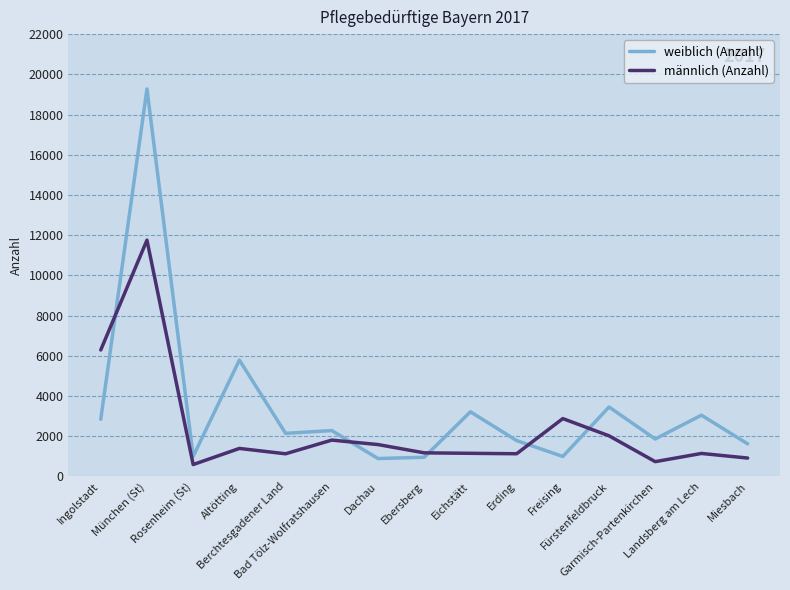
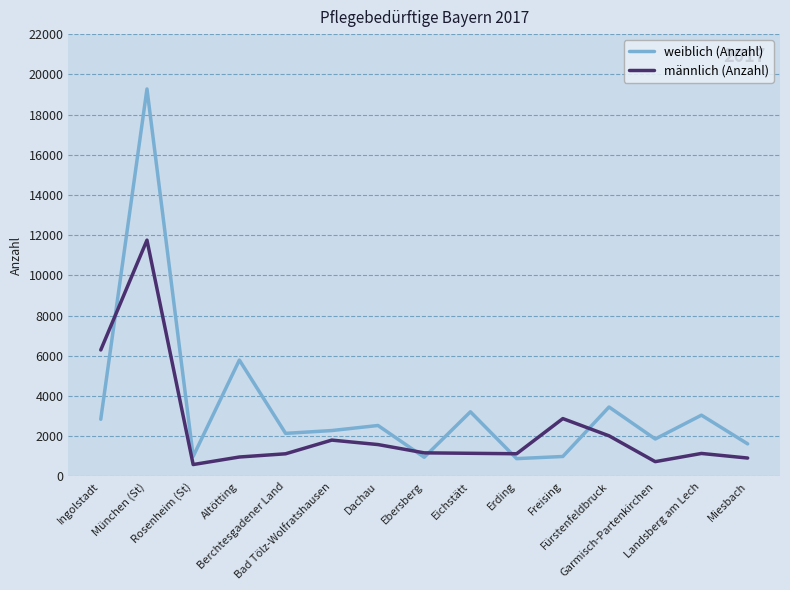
  {
    "weiblich (Anzahl)": {
      "Ingolstadt": 2800,
      "München (St)": 19300,
      "Rosenheim (St)": 1000,
      "Altötting": 5800,
      "Berchtesgadener Land": 2100,
      "Bad Tölz-Wolfratshausen": 2300,
-     "Dachau": 900,
+     "Dachau": 2500,
      "Ebersberg": 900,
      "Eichstätt": 3200,
-     "Erding": 1800,
+     "Erding": 900,
      "Freising": 1000,
      "Fürstenfeldbruck": 3400,
      "Garmisch-Partenkirchen": 1900,
      "Landsberg am Lech": 3000,
      "Miesbach": 1600
    },
    "männlich (Anzahl)": {
      "Ingolstadt": 6300,
      "München (St)": 11800,
      "Rosenheim (St)": 600,
-     "Altötting": 1400,
+     "Altötting": 1000,
      "Berchtesgadener Land": 1100,
      "Bad Tölz-Wolfratshausen": 1800,
      "Dachau": 1600,
      "Ebersberg": 1200,
      "Eichstätt": 1100,
      "Erding": 1100,
      "Freising": 2900,
      "Fürstenfeldbruck": 2000,
      "Garmisch-Partenkirchen": 700,
      "Landsberg am Lech": 1100,
      "Miesbach": 900
    }
  }
